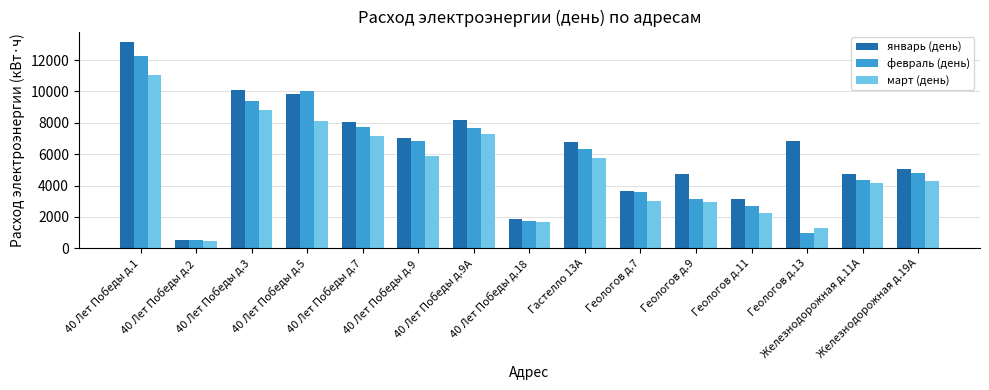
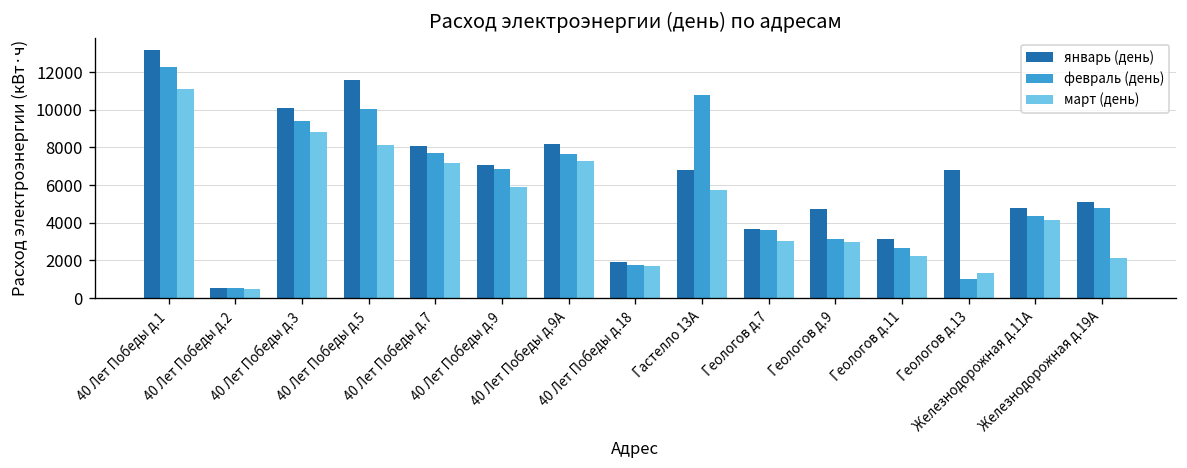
  {
    "январь (день)": {
      "40 Лет Победы д.1": 13200,
      "40 Лет Победы д.2": 500,
      "40 Лет Победы д.3": 10100,
-     "40 Лет Победы д.5": 9800,
+     "40 Лет Победы д.5": 11600,
      "40 Лет Победы д.7": 8100,
      "40 Лет Победы д.9": 7000,
      "40 Лет Победы д.9А": 8200,
      "40 Лет Победы д.18": 1900,
      "Гастелло 13А": 6800,
      "Геологов д.7": 3700,
      "Геологов д.9": 4700,
      "Геологов д.11": 3200,
      "Геологов д.13": 6800,
      "Железнодорожная д.11А": 4800,
      "Железнодорожная д.19А": 5100
    },
    "февраль (день)": {
      "40 Лет Победы д.1": 12300,
      "40 Лет Победы д.2": 500,
      "40 Лет Победы д.3": 9400,
      "40 Лет Победы д.5": 10000,
      "40 Лет Победы д.7": 7700,
      "40 Лет Победы д.9": 6800,
      "40 Лет Победы д.9А": 7600,
      "40 Лет Победы д.18": 1800,
-     "Гастелло 13А": 6400,
+     "Гастелло 13А": 10800,
      "Геологов д.7": 3600,
      "Геологов д.9": 3200,
      "Геологов д.11": 2700,
      "Геологов д.13": 1000,
      "Железнодорожная д.11А": 4400,
      "Железнодорожная д.19А": 4800
    },
    "март (день)": {
      "40 Лет Победы д.1": 11100,
      "40 Лет Победы д.2": 500,
      "40 Лет Победы д.3": 8800,
      "40 Лет Победы д.5": 8100,
      "40 Лет Победы д.7": 7200,
      "40 Лет Победы д.9": 5900,
      "40 Лет Победы д.9А": 7300,
      "40 Лет Победы д.18": 1700,
      "Гастелло 13А": 5700,
      "Геологов д.7": 3000,
      "Геологов д.9": 3000,
      "Геологов д.11": 2300,
      "Геологов д.13": 1300,
      "Железнодорожная д.11А": 4100,
-     "Железнодорожная д.19А": 4300
+     "Железнодорожная д.19А": 2100
    }
  }
